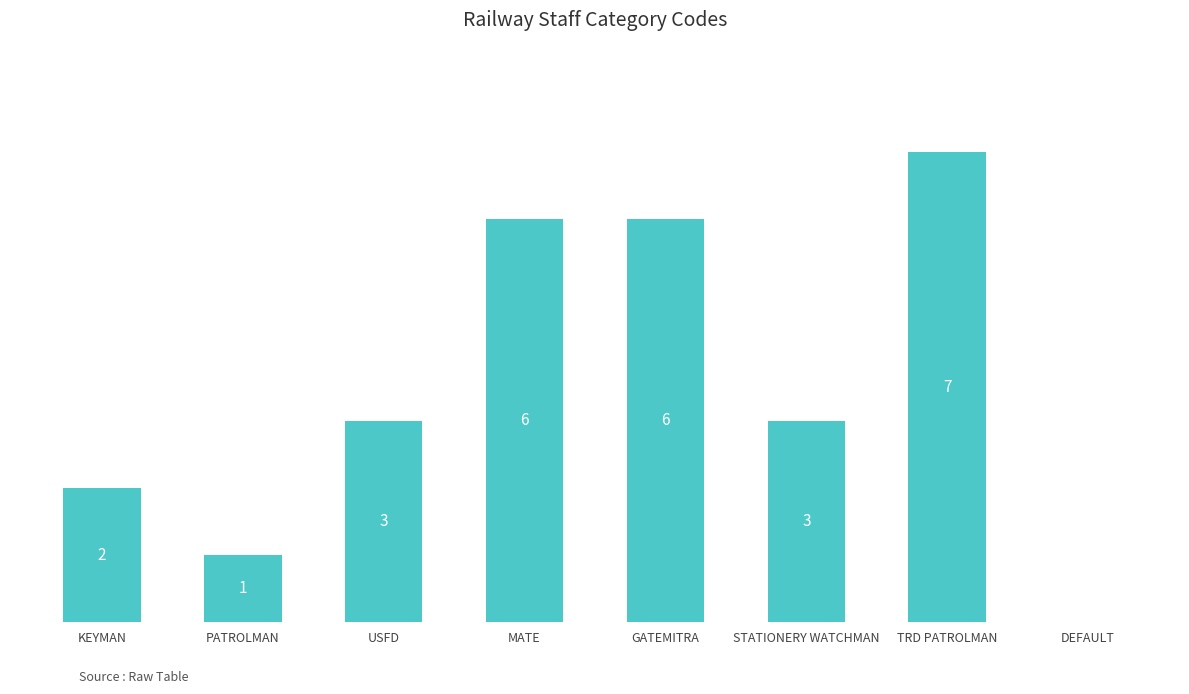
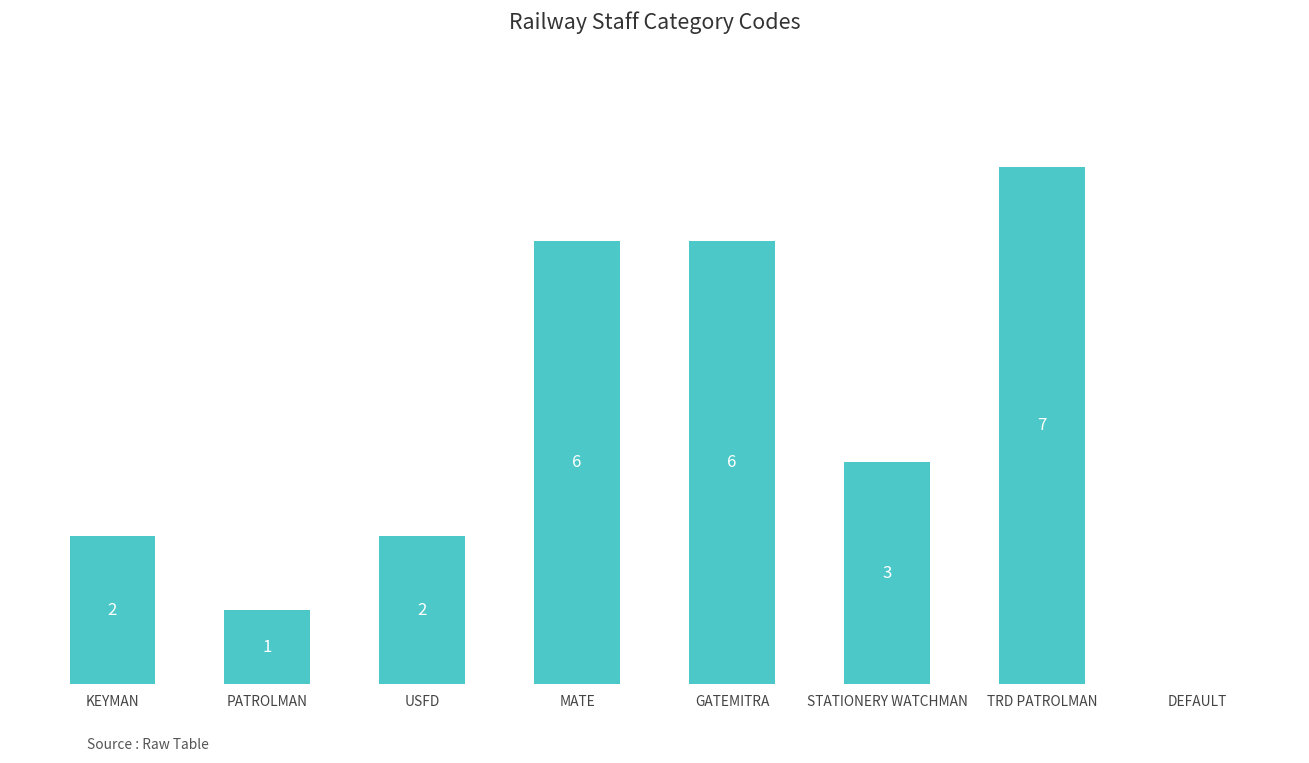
  {
    "KEYMAN": 2,
    "PATROLMAN": 1,
-   "USFD": 3,
+   "USFD": 2,
    "MATE": 6,
    "GATEMITRA": 6,
    "STATIONERY WATCHMAN": 3,
    "TRD PATROLMAN": 7
  }
